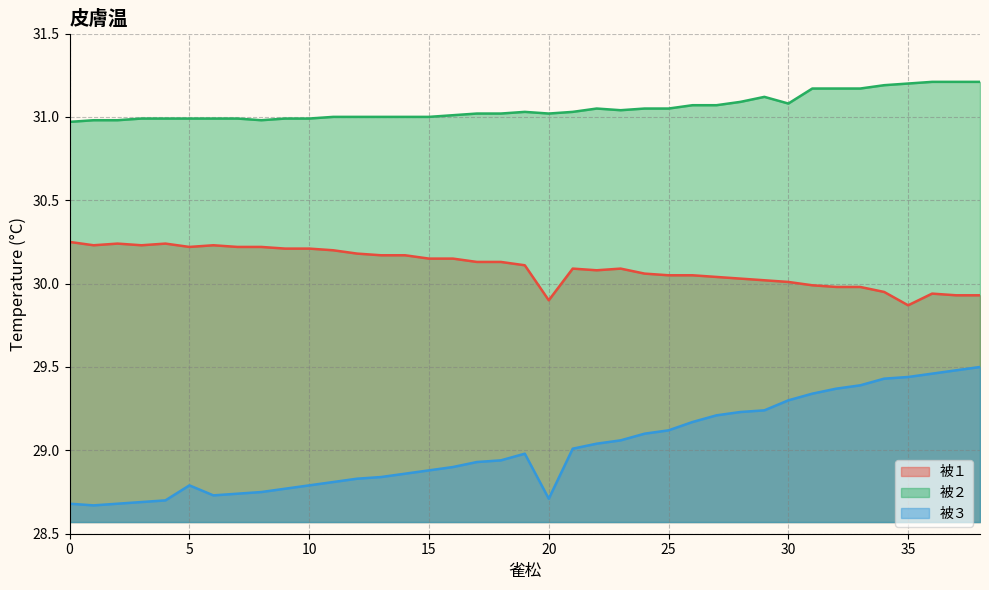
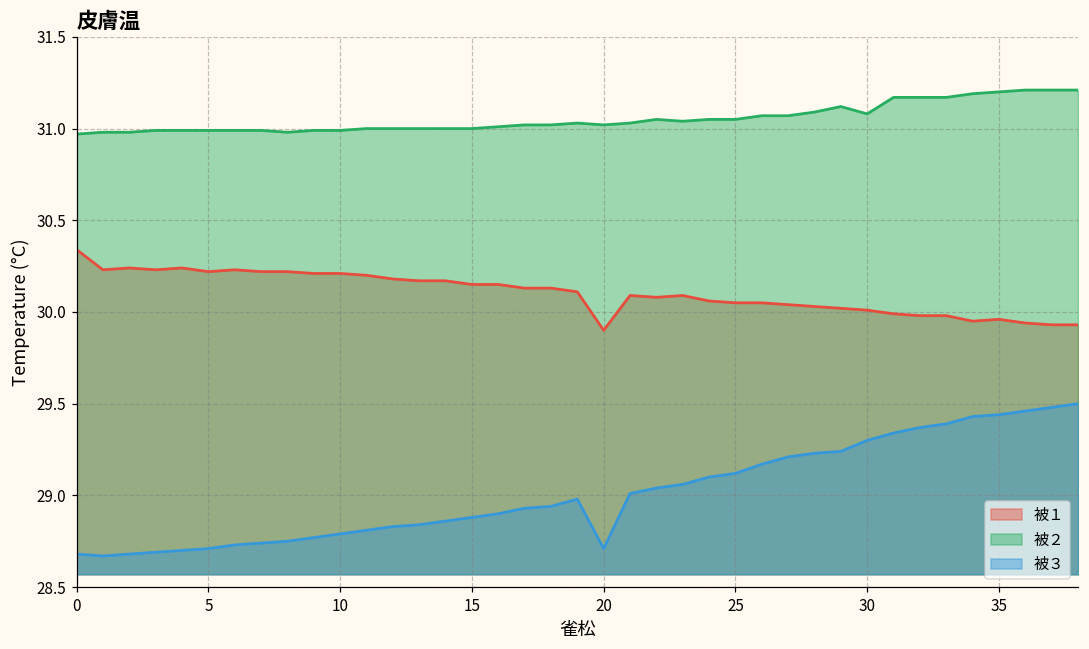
  {
    "被１": {
-     "0": 30.25,
+     "0": 30.34,
      "5": 30.22,
      "10": 30.21,
      "15": 30.15,
      "20": 29.90,
      "25": 30.05,
      "30": 30.01,
-     "35": 29.87
+     "35": 29.96
    },
    "被２": {
      "0": 30.97,
      "5": 30.99,
      "10": 30.99,
      "15": 31.00,
      "20": 31.02,
      "25": 31.05,
      "30": 31.08,
      "35": 31.20
    },
    "被３": {
      "0": 28.68,
-     "5": 28.79,
+     "5": 28.71,
      "10": 28.79,
      "15": 28.88,
      "20": 28.71,
      "25": 29.12,
      "30": 29.30,
      "35": 29.44
    }
  }
